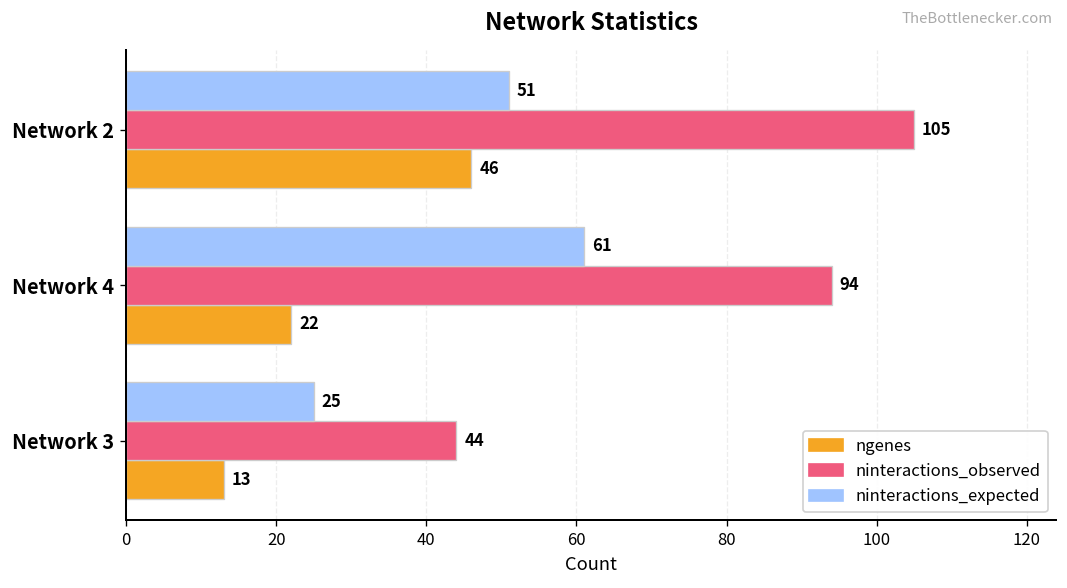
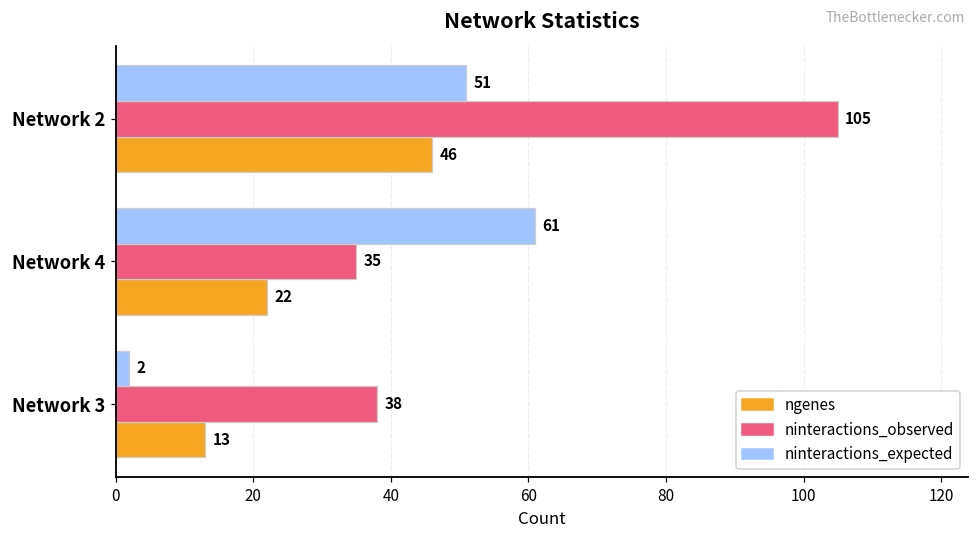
  {
    "ngenes": {
      "Network 2": 46,
      "Network 4": 22,
      "Network 3": 13
    },
    "ninteractions_observed": {
      "Network 2": 105,
-     "Network 4": 94,
-     "Network 3": 44
+     "Network 4": 35,
+     "Network 3": 38
    },
    "ninteractions_expected": {
      "Network 2": 51,
      "Network 4": 61,
-     "Network 3": 25
+     "Network 3": 2
    }
  }
